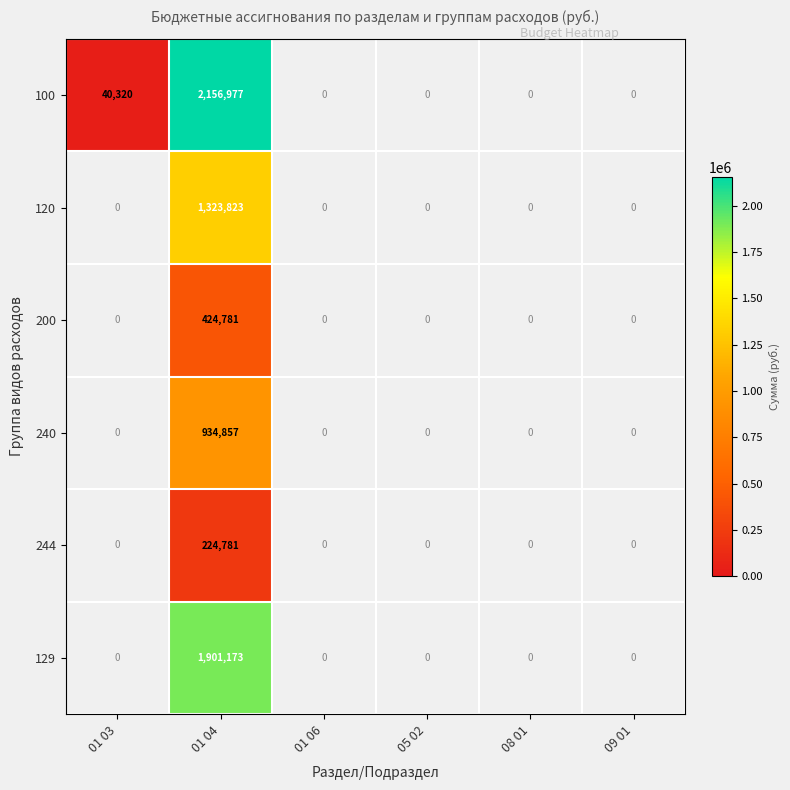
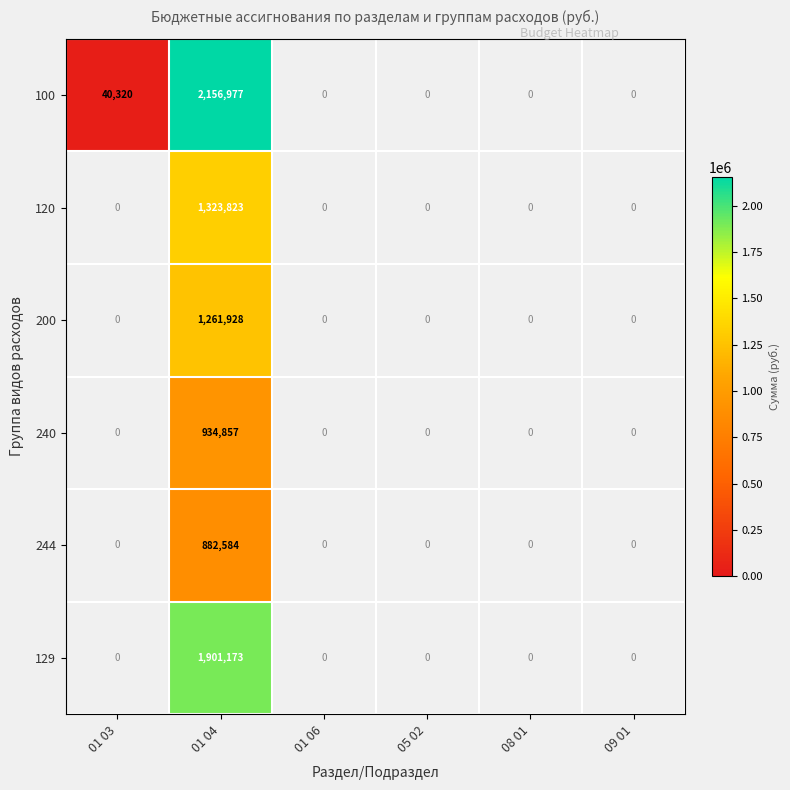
  {
    "100": {
      "01 03": "40,320",
      "01 04": "2,156,977"
    },
    "120": {
      "01 04": "1,323,823"
    },
    "200": {
-     "01 04": "424,781"
+     "01 04": "1,261,928"
    },
    "240": {
      "01 04": "934,857"
    },
    "244": {
-     "01 04": "224,781"
+     "01 04": "882,584"
    },
    "129": {
      "01 04": "1,901,173"
    }
  }
